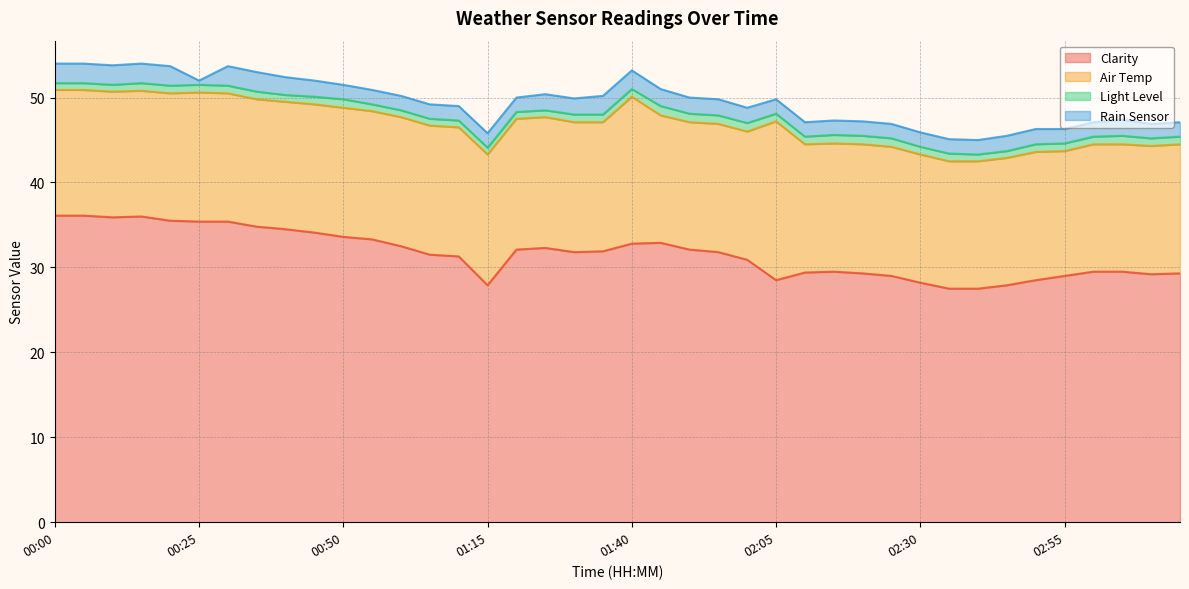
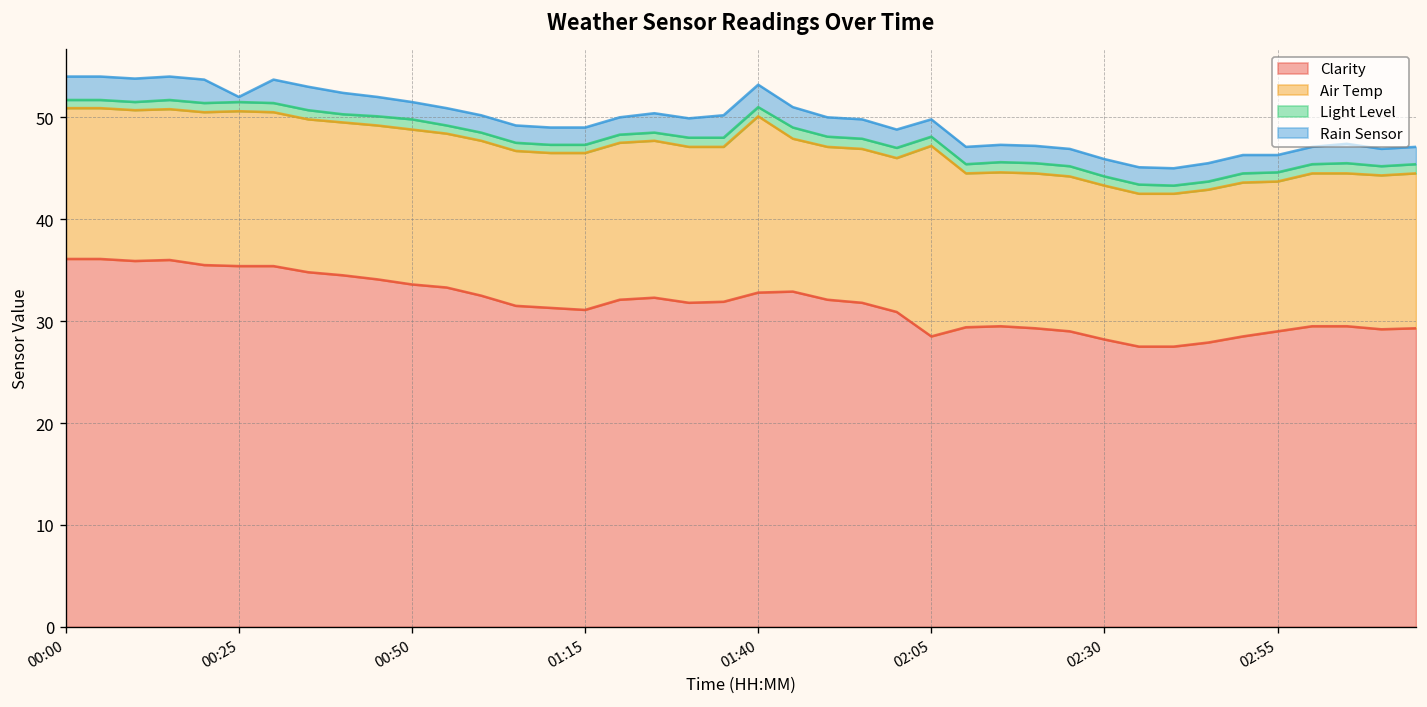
  {
    "Clarity": {
      "00:00": 36,
      "00:25": 35,
      "00:50": 34,
-     "01:15": 28,
+     "01:15": 31,
      "01:40": 33,
      "02:05": 29,
      "02:30": 28,
      "02:55": 29
    },
    "Air Temp": {
      "00:00": 15,
      "00:25": 15,
      "00:50": 15,
      "01:15": 15,
      "01:40": 17,
      "02:05": 19,
      "02:30": 15,
      "02:55": 15
    },
    "Light Level": {
      "00:00": 1,
      "00:25": 1,
      "00:50": 1,
      "01:15": 1,
      "01:40": 1,
      "02:05": 1,
      "02:30": 1,
      "02:55": 1
    },
    "Rain Sensor": {
      "00:00": 2,
      "00:25": 1,
      "00:50": 2,
      "01:15": 2,
      "01:40": 2,
      "02:05": 2,
      "02:30": 2,
      "02:55": 2
    }
  }
